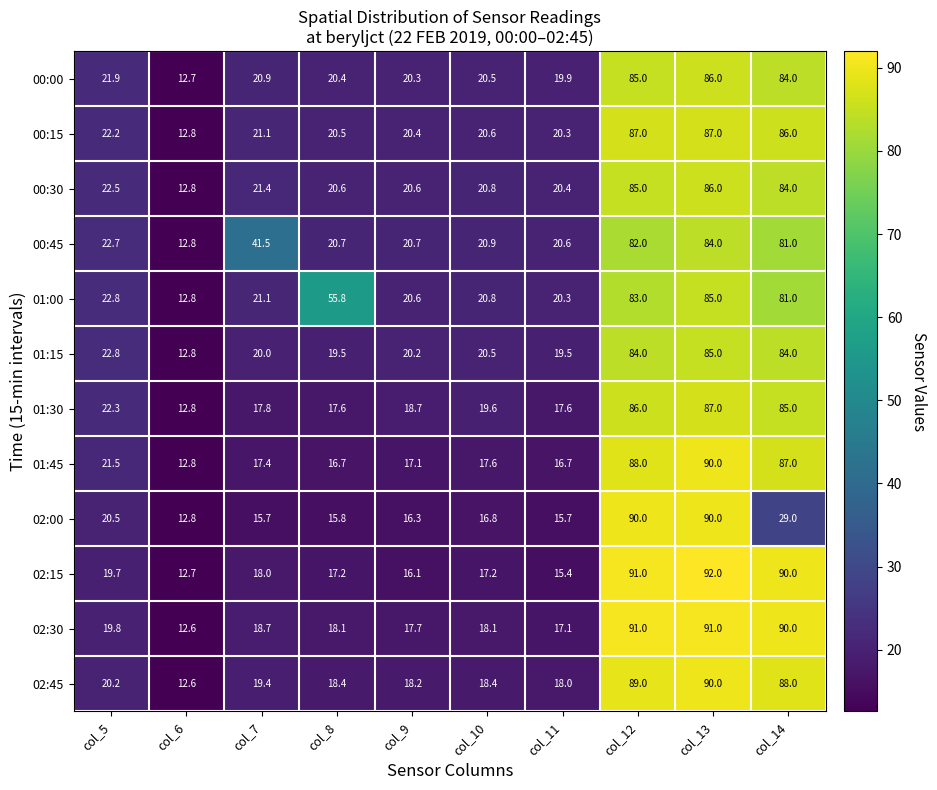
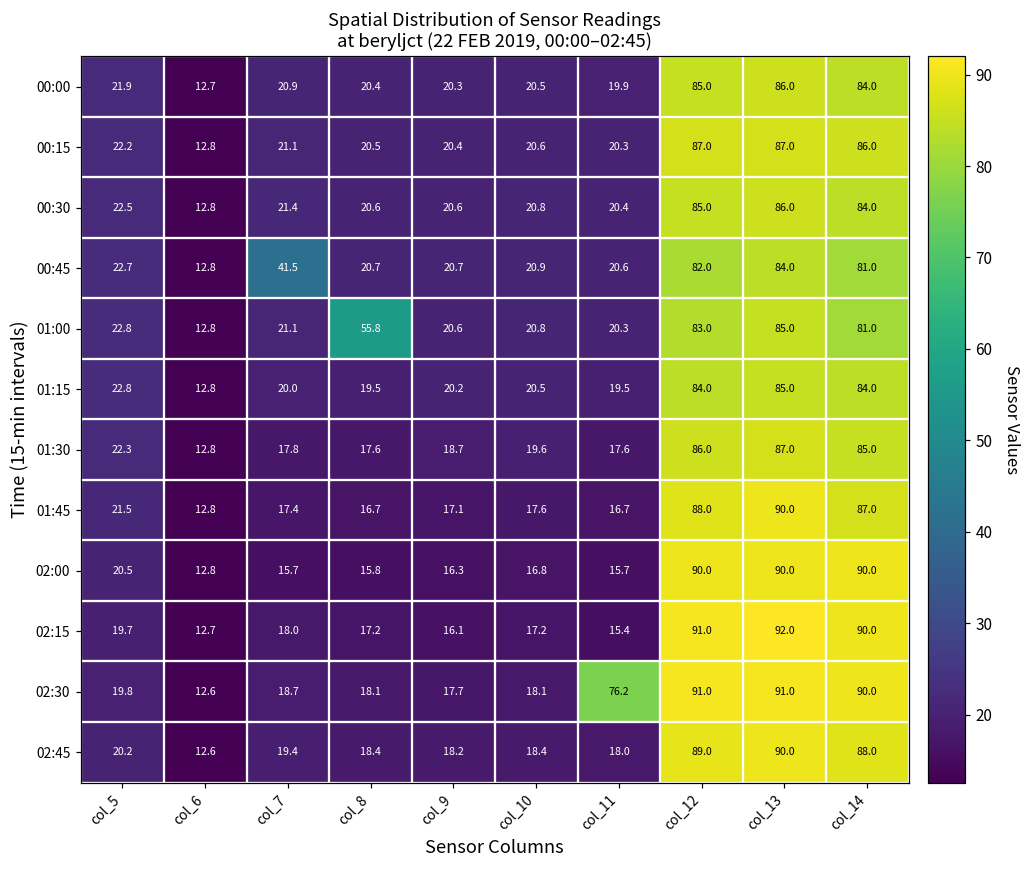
  {
    "00:00": {
      "col_5": 21.9,
      "col_6": 12.7,
      "col_7": 20.9,
      "col_8": 20.4,
      "col_9": 20.3,
      "col_10": 20.5,
      "col_11": 19.9,
      "col_12": 85.0,
      "col_13": 86.0,
      "col_14": 84.0
    },
    "00:15": {
      "col_5": 22.2,
      "col_6": 12.8,
      "col_7": 21.1,
      "col_8": 20.5,
      "col_9": 20.4,
      "col_10": 20.6,
      "col_11": 20.3,
      "col_12": 87.0,
      "col_13": 87.0,
      "col_14": 86.0
    },
    "00:30": {
      "col_5": 22.5,
      "col_6": 12.8,
      "col_7": 21.4,
      "col_8": 20.6,
      "col_9": 20.6,
      "col_10": 20.8,
      "col_11": 20.4,
      "col_12": 85.0,
      "col_13": 86.0,
      "col_14": 84.0
    },
    "00:45": {
      "col_5": 22.7,
      "col_6": 12.8,
      "col_7": 41.5,
      "col_8": 20.7,
      "col_9": 20.7,
      "col_10": 20.9,
      "col_11": 20.6,
      "col_12": 82.0,
      "col_13": 84.0,
      "col_14": 81.0
    },
    "01:00": {
      "col_5": 22.8,
      "col_6": 12.8,
      "col_7": 21.1,
      "col_8": 55.8,
      "col_9": 20.6,
      "col_10": 20.8,
      "col_11": 20.3,
      "col_12": 83.0,
      "col_13": 85.0,
      "col_14": 81.0
    },
    "01:15": {
      "col_5": 22.8,
      "col_6": 12.8,
      "col_7": 20.0,
      "col_8": 19.5,
      "col_9": 20.2,
      "col_10": 20.5,
      "col_11": 19.5,
      "col_12": 84.0,
      "col_13": 85.0,
      "col_14": 84.0
    },
    "01:30": {
      "col_5": 22.3,
      "col_6": 12.8,
      "col_7": 17.8,
      "col_8": 17.6,
      "col_9": 18.7,
      "col_10": 19.6,
      "col_11": 17.6,
      "col_12": 86.0,
      "col_13": 87.0,
      "col_14": 85.0
    },
    "01:45": {
      "col_5": 21.5,
      "col_6": 12.8,
      "col_7": 17.4,
      "col_8": 16.7,
      "col_9": 17.1,
      "col_10": 17.6,
      "col_11": 16.7,
      "col_12": 88.0,
      "col_13": 90.0,
      "col_14": 87.0
    },
    "02:00": {
      "col_5": 20.5,
      "col_6": 12.8,
      "col_7": 15.7,
      "col_8": 15.8,
      "col_9": 16.3,
      "col_10": 16.8,
      "col_11": 15.7,
      "col_12": 90.0,
      "col_13": 90.0,
-     "col_14": 29.0
+     "col_14": 90.0
    },
    "02:15": {
      "col_5": 19.7,
      "col_6": 12.7,
      "col_7": 18.0,
      "col_8": 17.2,
      "col_9": 16.1,
      "col_10": 17.2,
      "col_11": 15.4,
      "col_12": 91.0,
      "col_13": 92.0,
      "col_14": 90.0
    },
    "02:30": {
      "col_5": 19.8,
      "col_6": 12.6,
      "col_7": 18.7,
      "col_8": 18.1,
      "col_9": 17.7,
      "col_10": 18.1,
-     "col_11": 17.1,
+     "col_11": 76.2,
      "col_12": 91.0,
      "col_13": 91.0,
      "col_14": 90.0
    },
    "02:45": {
      "col_5": 20.2,
      "col_6": 12.6,
      "col_7": 19.4,
      "col_8": 18.4,
      "col_9": 18.2,
      "col_10": 18.4,
      "col_11": 18.0,
      "col_12": 89.0,
      "col_13": 90.0,
      "col_14": 88.0
    }
  }
